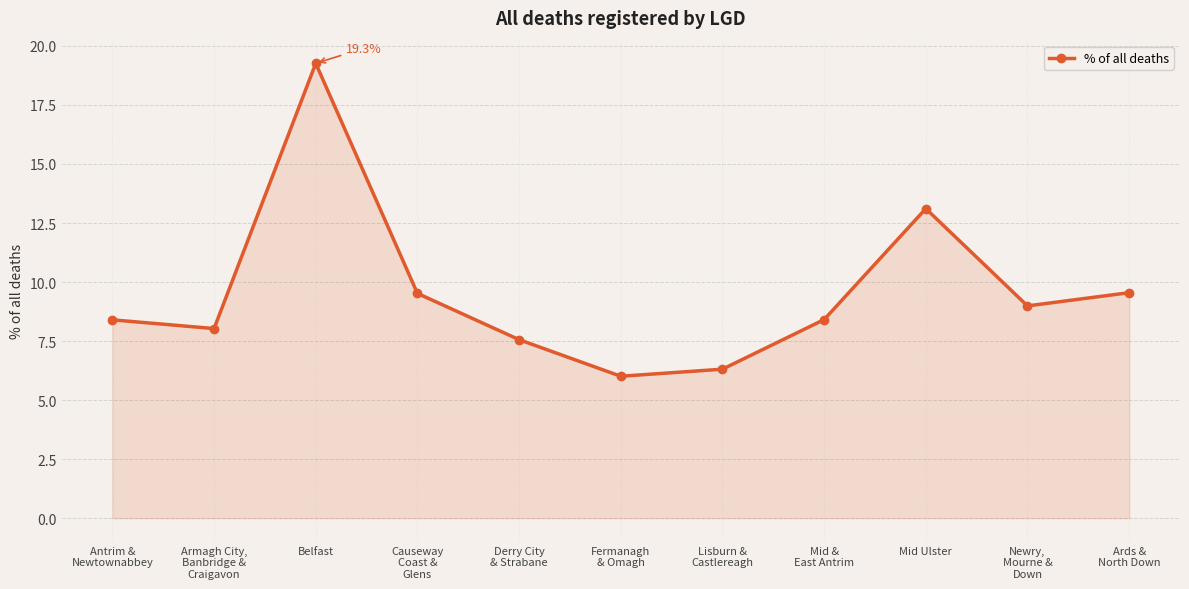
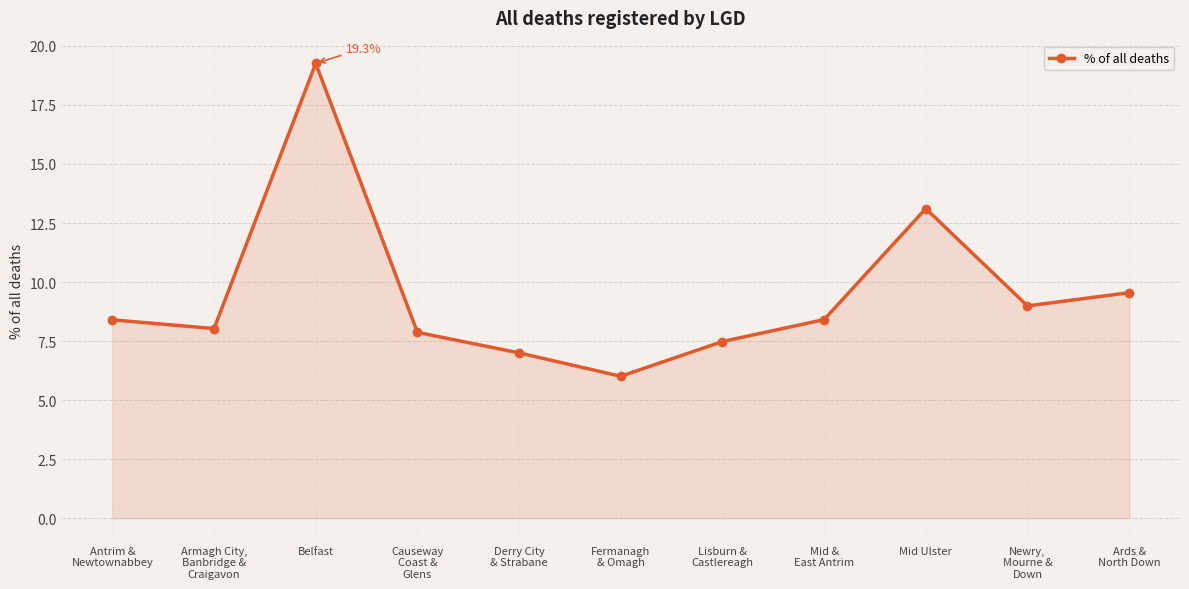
  {
    "Antrim & Newtownabbey": 8.4,
    "Armagh City, Banbridge & Craigavon": 8.0,
-   "Causeway Coast & Glens": 9.5,
-   "Derry City & Strabane": 7.6,
+   "Causeway Coast & Glens": 7.9,
+   "Derry City & Strabane": 7.0,
    "Fermanagh & Omagh": 6.0,
-   "Lisburn & Castlereagh": 6.3,
+   "Lisburn & Castlereagh": 7.5,
    "Mid & East Antrim": 8.4,
    "Mid Ulster": 13.1,
    "Newry, Mourne & Down": 9.0,
    "Ards & North Down": 9.6
  }
